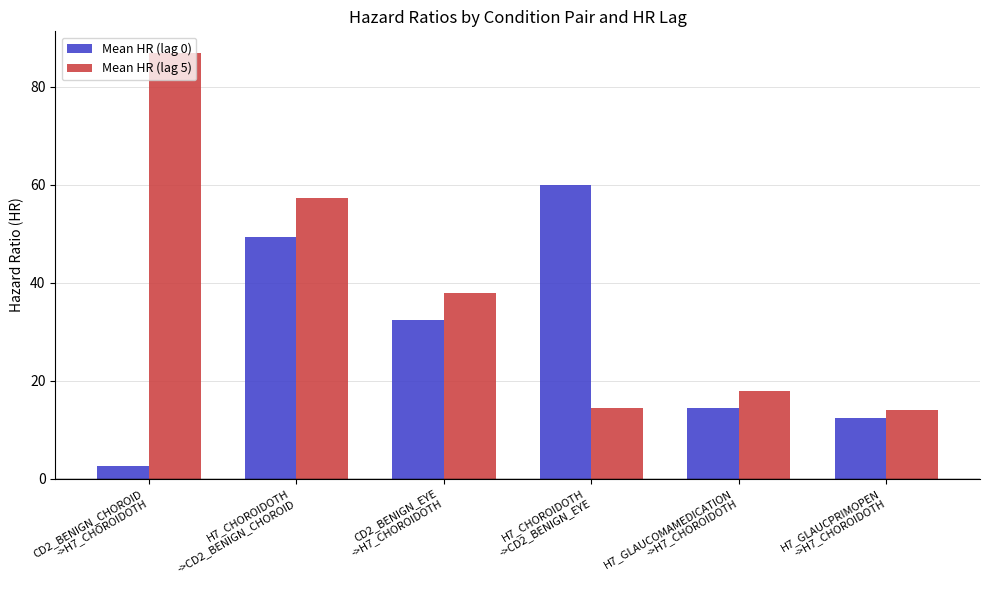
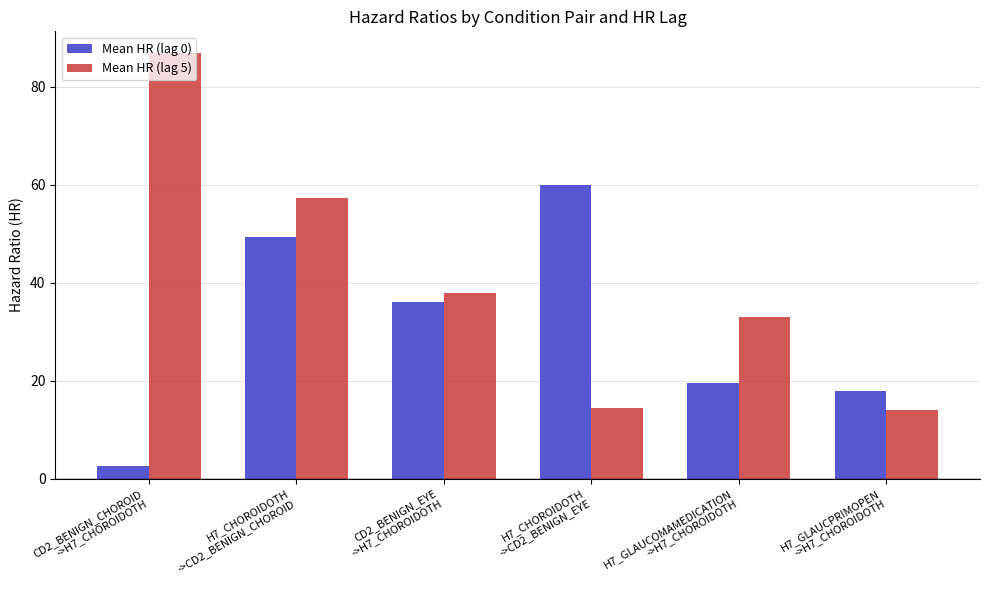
  {
    "Mean HR (lag 0)": {
      "CD2_BENIGN_CHOROID ->H7_CHOROIDOTH": 3,
      "H7_CHOROIDOTH ->CD2_BENIGN_CHOROID": 49,
-     "CD2_BENIGN_EYE ->H7_CHOROIDOTH": 32,
+     "CD2_BENIGN_EYE ->H7_CHOROIDOTH": 36,
      "H7_CHOROIDOTH ->CD2_BENIGN_EYE": 60,
-     "H7_GLAUCOMAMEDICATION ->H7_CHOROIDOTH": 14,
-     "H7_GLAUCPRIMOPEN ->H7_CHOROIDOTH": 12
+     "H7_GLAUCOMAMEDICATION ->H7_CHOROIDOTH": 19,
+     "H7_GLAUCPRIMOPEN ->H7_CHOROIDOTH": 18
    },
    "Mean HR (lag 5)": {
      "H7_CHOROIDOTH ->CD2_BENIGN_CHOROID": 57,
      "CD2_BENIGN_EYE ->H7_CHOROIDOTH": 38,
      "H7_CHOROIDOTH ->CD2_BENIGN_EYE": 14,
-     "H7_GLAUCOMAMEDICATION ->H7_CHOROIDOTH": 18,
+     "H7_GLAUCOMAMEDICATION ->H7_CHOROIDOTH": 33,
      "H7_GLAUCPRIMOPEN ->H7_CHOROIDOTH": 14
    }
  }
